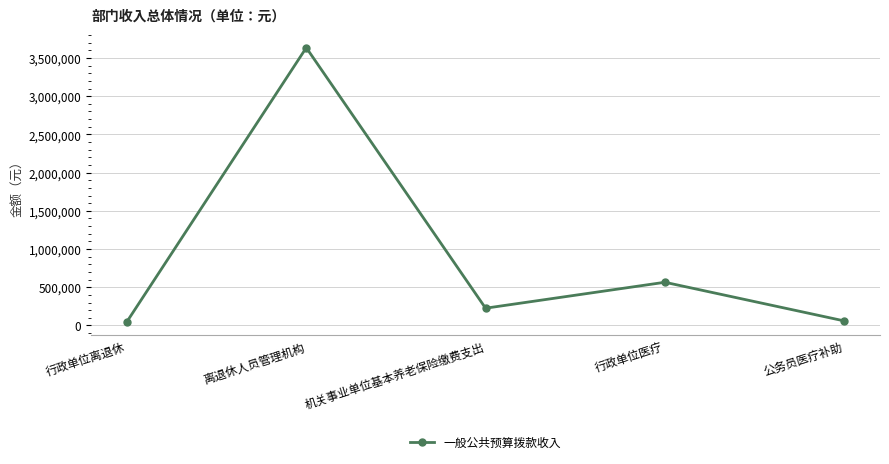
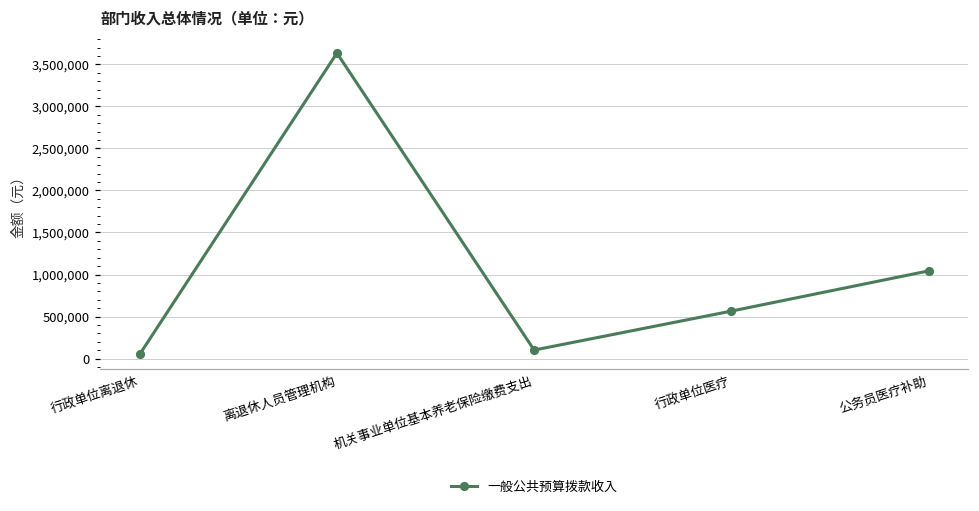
  {
    "行政单位离退休": "100,000",
    "离退休人员管理机构": "3,600,000",
-   "机关事业单位基本养老保险缴费支出": "200,000",
+   "机关事业单位基本养老保险缴费支出": "100,000",
    "行政单位医疗": "600,000",
-   "公务员医疗补助": "100,000"
+   "公务员医疗补助": "1,000,000"
  }
